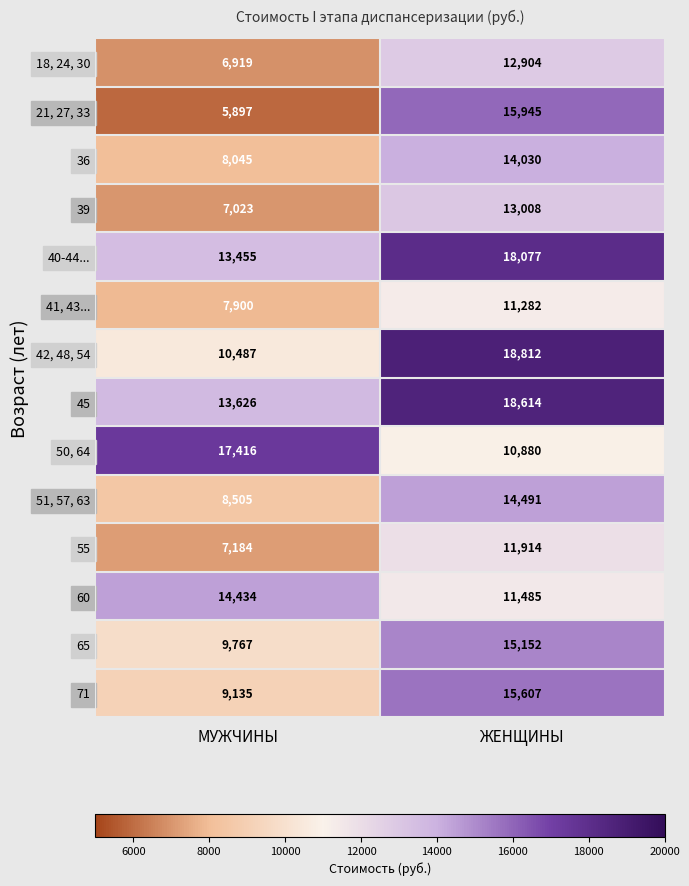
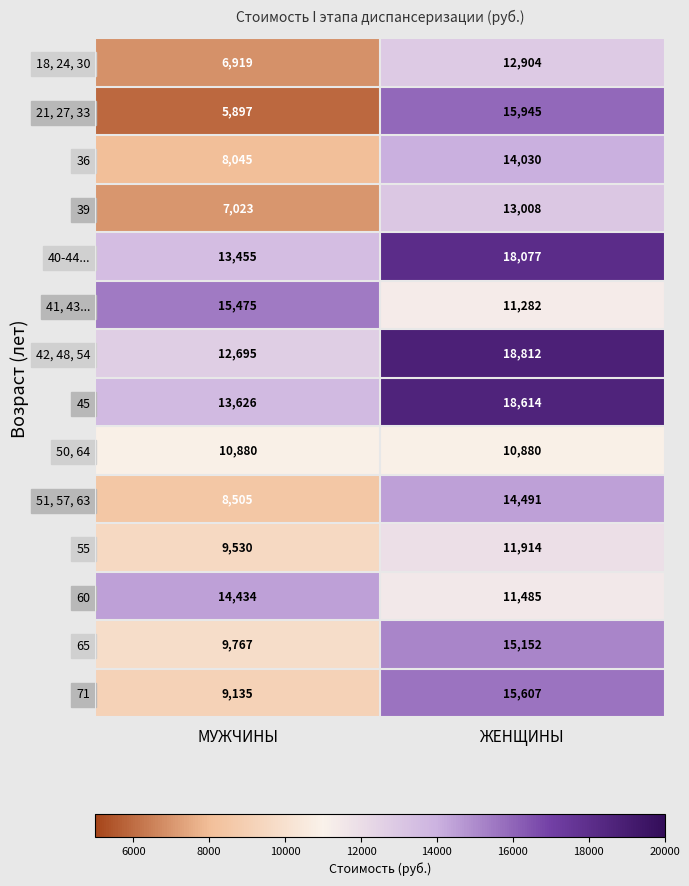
  {
    "18, 24, 30": {
      "МУЖЧИНЫ": "6,919",
      "ЖЕНЩИНЫ": "12,904"
    },
    "21, 27, 33": {
      "МУЖЧИНЫ": "5,897",
      "ЖЕНЩИНЫ": "15,945"
    },
    "36": {
      "МУЖЧИНЫ": "8,045",
      "ЖЕНЩИНЫ": "14,030"
    },
    "39": {
      "МУЖЧИНЫ": "7,023",
      "ЖЕНЩИНЫ": "13,008"
    },
    "40-44...": {
      "МУЖЧИНЫ": "13,455",
      "ЖЕНЩИНЫ": "18,077"
    },
    "41, 43...": {
-     "МУЖЧИНЫ": "7,900",
+     "МУЖЧИНЫ": "15,475",
      "ЖЕНЩИНЫ": "11,282"
    },
    "42, 48, 54": {
-     "МУЖЧИНЫ": "10,487",
+     "МУЖЧИНЫ": "12,695",
      "ЖЕНЩИНЫ": "18,812"
    },
    "45": {
      "МУЖЧИНЫ": "13,626",
      "ЖЕНЩИНЫ": "18,614"
    },
    "50, 64": {
-     "МУЖЧИНЫ": "17,416",
+     "МУЖЧИНЫ": "10,880",
      "ЖЕНЩИНЫ": "10,880"
    },
    "51, 57, 63": {
      "МУЖЧИНЫ": "8,505",
      "ЖЕНЩИНЫ": "14,491"
    },
    "55": {
-     "МУЖЧИНЫ": "7,184",
+     "МУЖЧИНЫ": "9,530",
      "ЖЕНЩИНЫ": "11,914"
    },
    "60": {
      "МУЖЧИНЫ": "14,434",
      "ЖЕНЩИНЫ": "11,485"
    },
    "65": {
      "МУЖЧИНЫ": "9,767",
      "ЖЕНЩИНЫ": "15,152"
    },
    "71": {
      "МУЖЧИНЫ": "9,135",
      "ЖЕНЩИНЫ": "15,607"
    }
  }
